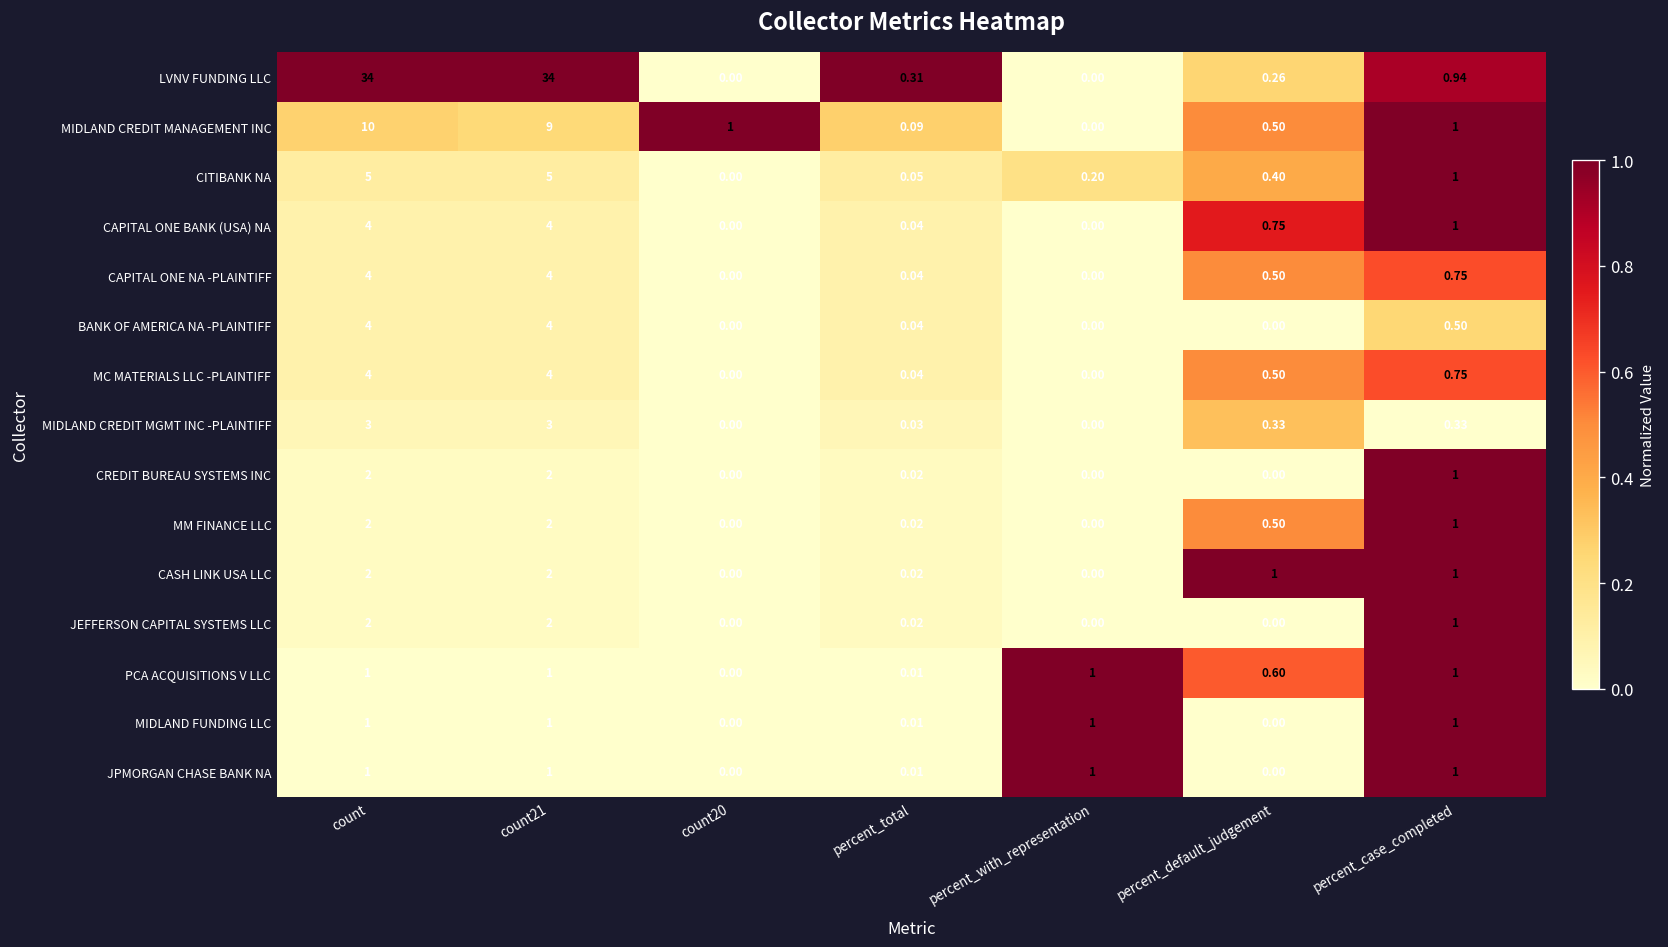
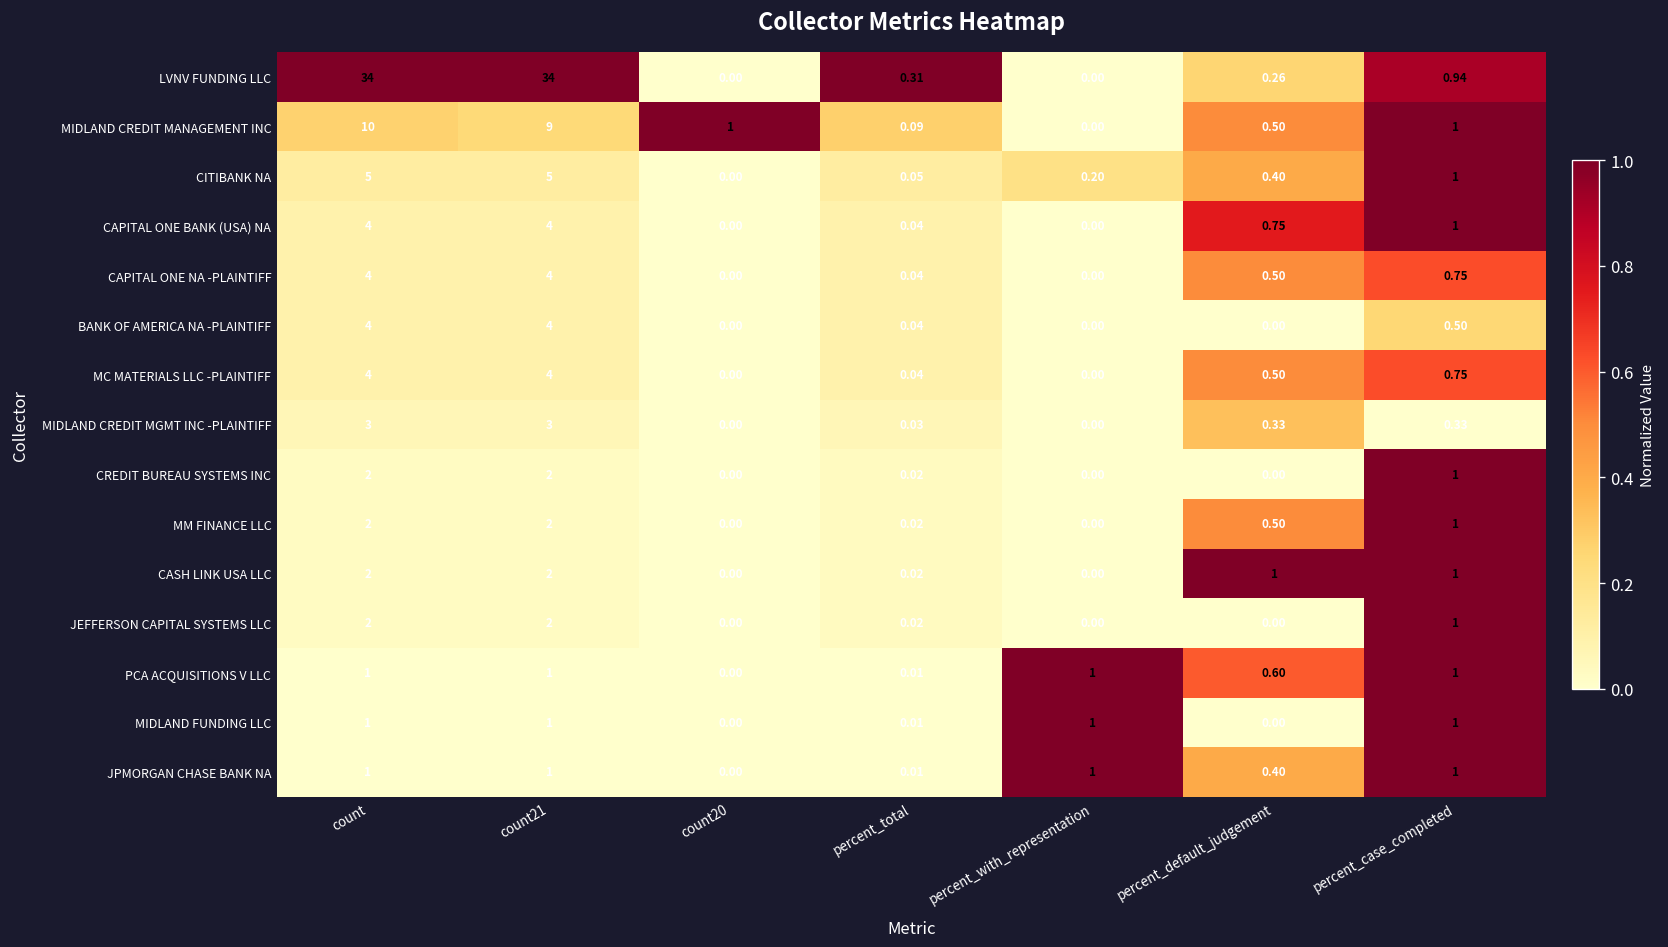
  {
    "LVNV FUNDING LLC": {
      "count": 34,
      "count21": 34,
      "count20": 0.00,
      "percent_total": 0.31,
      "percent_with_representation": 0.00,
      "percent_default_judgement": 0.26,
      "percent_case_completed": 0.94
    },
    "MIDLAND CREDIT MANAGEMENT INC": {
      "count": 10,
      "count21": 9,
      "count20": 1,
      "percent_total": 0.09,
      "percent_with_representation": 0.00,
      "percent_default_judgement": 0.50,
      "percent_case_completed": 1
    },
    "CITIBANK NA": {
      "count": 5,
      "count21": 5,
      "count20": 0.00,
      "percent_total": 0.05,
      "percent_with_representation": 0.20,
      "percent_default_judgement": 0.40,
      "percent_case_completed": 1
    },
    "CAPITAL ONE BANK (USA) NA": {
      "count": 4,
      "count21": 4,
      "count20": 0.00,
      "percent_total": 0.04,
      "percent_with_representation": 0.00,
      "percent_default_judgement": 0.75,
      "percent_case_completed": 1
    },
    "CAPITAL ONE NA -PLAINTIFF": {
      "count": 4,
      "count21": 4,
      "count20": 0.00,
      "percent_total": 0.04,
      "percent_with_representation": 0.00,
      "percent_default_judgement": 0.50,
      "percent_case_completed": 0.75
    },
    "BANK OF AMERICA NA -PLAINTIFF": {
      "count": 4,
      "count21": 4,
      "count20": 0.00,
      "percent_total": 0.04,
      "percent_with_representation": 0.00,
      "percent_default_judgement": 0.00,
      "percent_case_completed": 0.50
    },
    "MC MATERIALS LLC -PLAINTIFF": {
      "count": 4,
      "count21": 4,
      "count20": 0.00,
      "percent_total": 0.04,
      "percent_with_representation": 0.00,
      "percent_default_judgement": 0.50,
      "percent_case_completed": 0.75
    },
    "MIDLAND CREDIT MGMT INC -PLAINTIFF": {
      "count": 3,
      "count21": 3,
      "count20": 0.00,
      "percent_total": 0.03,
      "percent_with_representation": 0.00,
      "percent_default_judgement": 0.33,
      "percent_case_completed": 0.33
    },
    "CREDIT BUREAU SYSTEMS INC": {
      "count": 2,
      "count21": 2,
      "count20": 0.00,
      "percent_total": 0.02,
      "percent_with_representation": 0.00,
      "percent_default_judgement": 0.00,
      "percent_case_completed": 1
    },
    "MM FINANCE LLC": {
      "count": 2,
      "count21": 2,
      "count20": 0.00,
      "percent_total": 0.02,
      "percent_with_representation": 0.00,
      "percent_default_judgement": 0.50,
      "percent_case_completed": 1
    },
    "CASH LINK USA LLC": {
      "count": 2,
      "count21": 2,
      "count20": 0.00,
      "percent_total": 0.02,
      "percent_with_representation": 0.00,
      "percent_default_judgement": 1,
      "percent_case_completed": 1
    },
    "JEFFERSON CAPITAL SYSTEMS LLC": {
      "count": 2,
      "count21": 2,
      "count20": 0.00,
      "percent_total": 0.02,
      "percent_with_representation": 0.00,
      "percent_default_judgement": 0.00,
      "percent_case_completed": 1
    },
    "PCA ACQUISITIONS V LLC": {
      "count": 1,
      "count21": 1,
      "count20": 0.00,
      "percent_total": 0.01,
      "percent_with_representation": 1,
      "percent_default_judgement": 0.60,
      "percent_case_completed": 1
    },
    "MIDLAND FUNDING LLC": {
      "count": 1,
      "count21": 1,
      "count20": 0.00,
      "percent_total": 0.01,
      "percent_with_representation": 1,
      "percent_default_judgement": 0.00,
      "percent_case_completed": 1
    },
    "JPMORGAN CHASE BANK NA": {
      "count": 1,
      "count21": 1,
      "count20": 0.00,
      "percent_total": 0.01,
      "percent_with_representation": 1,
-     "percent_default_judgement": 0.00,
+     "percent_default_judgement": 0.40,
      "percent_case_completed": 1
    }
  }
